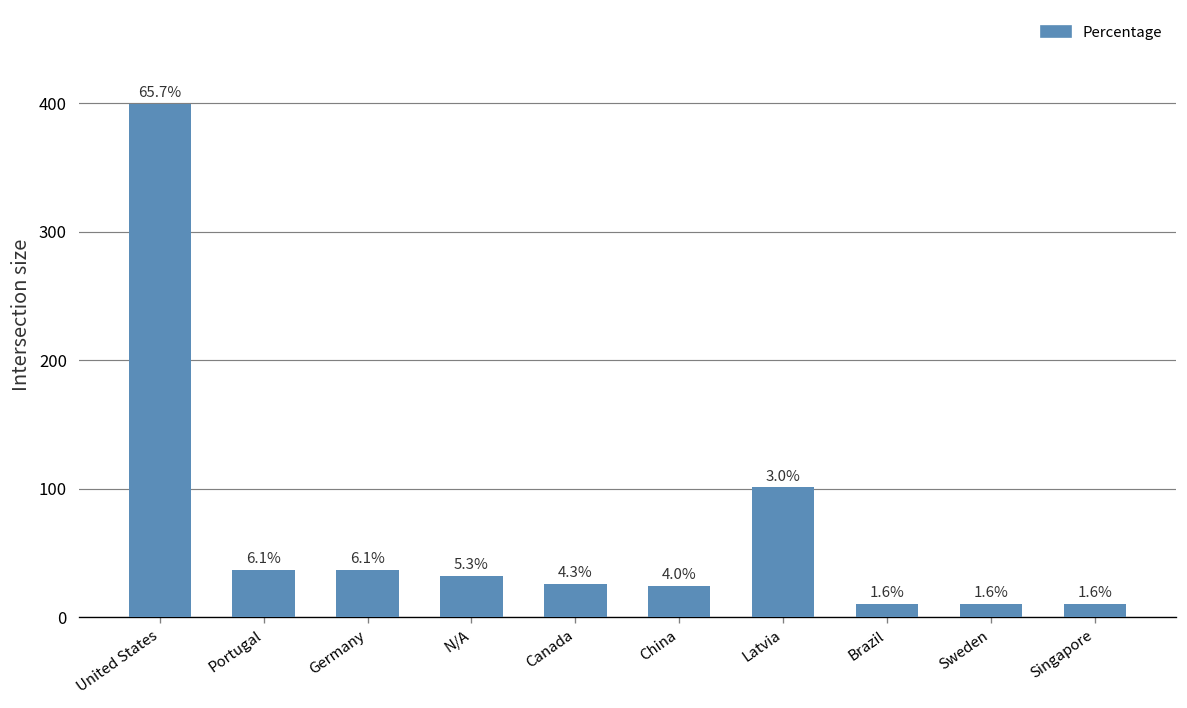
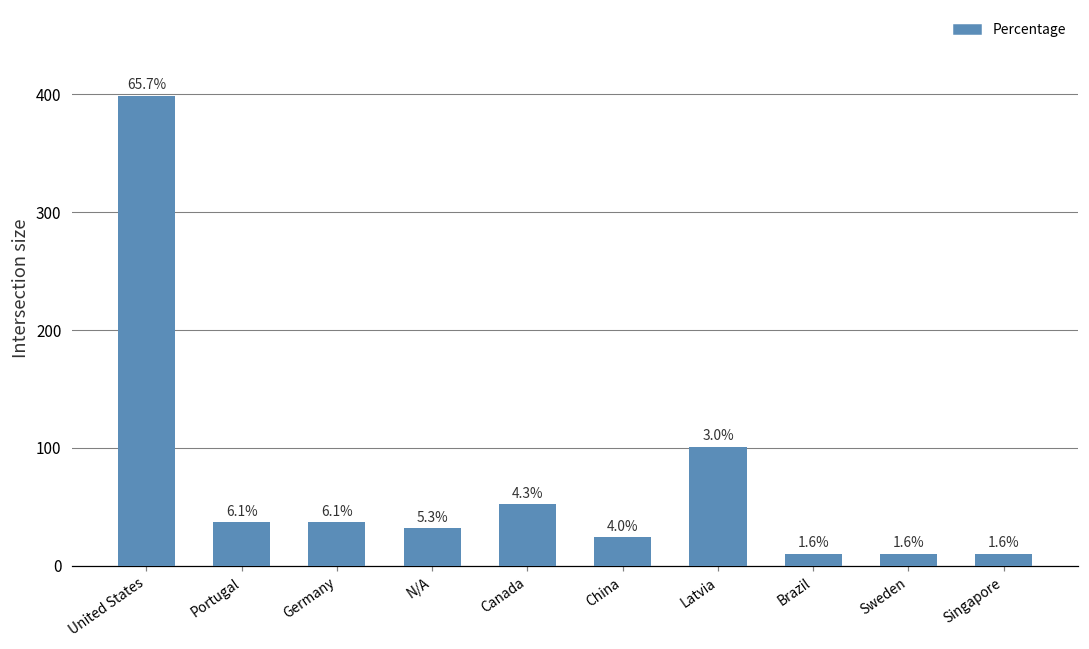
  {
-   "Canada": 26
+   "Canada": 52
  }
